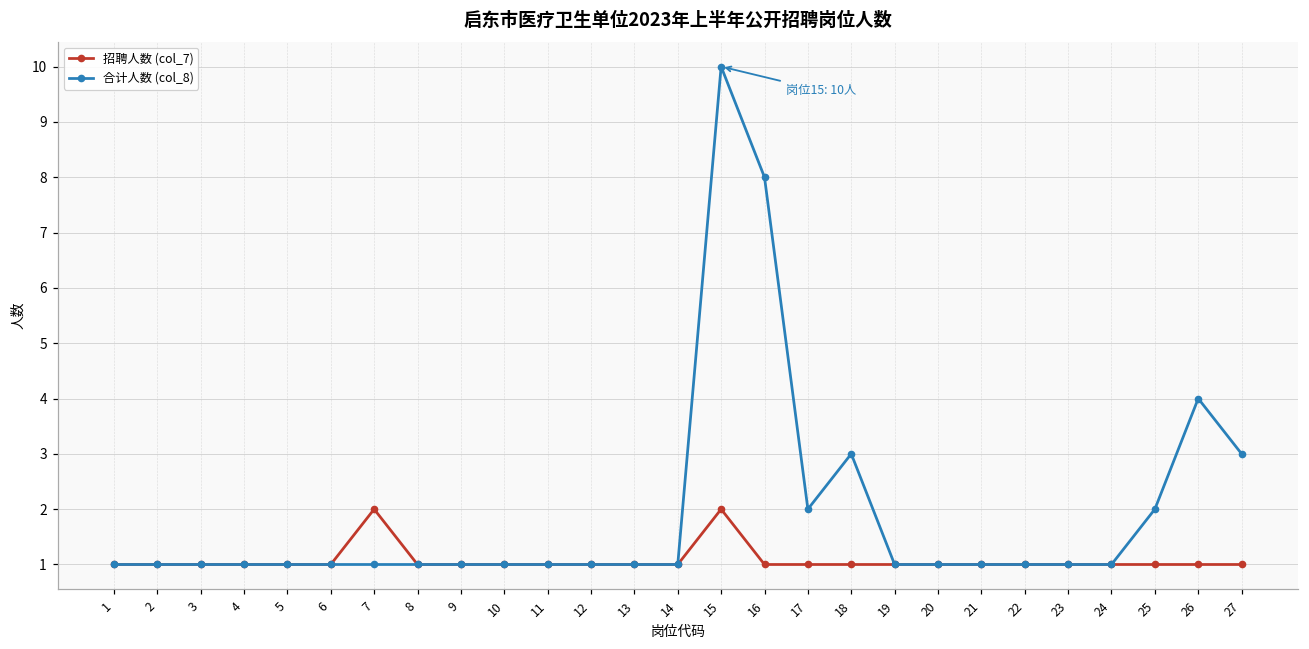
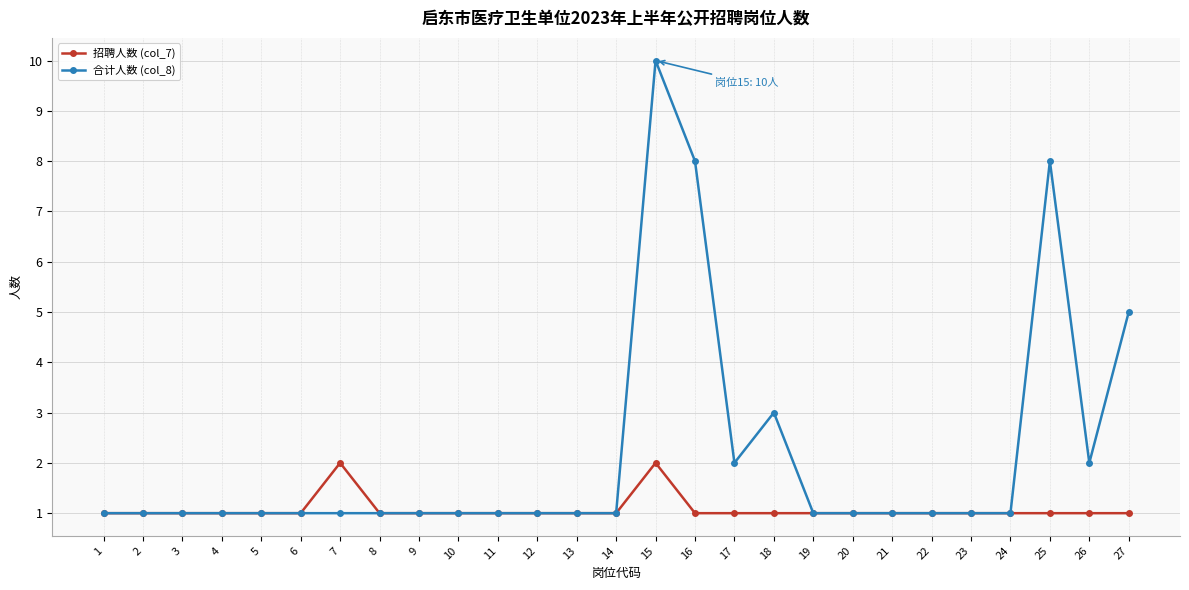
  {
    "招聘人数 (col_7)": {
      "7": 2,
      "15": 2,
      "16": 1,
      "17": 1,
      "18": 1,
      "25": 1,
      "26": 1,
      "27": 1
    },
    "合计人数 (col_8)": {
      "7": 1,
      "16": 8,
      "17": 2,
      "18": 3,
-     "25": 2,
-     "26": 4,
-     "27": 3
+     "25": 8,
+     "26": 2,
+     "27": 5
    }
  }
